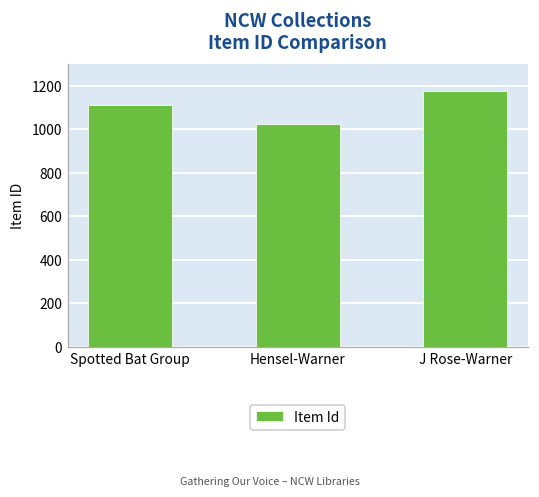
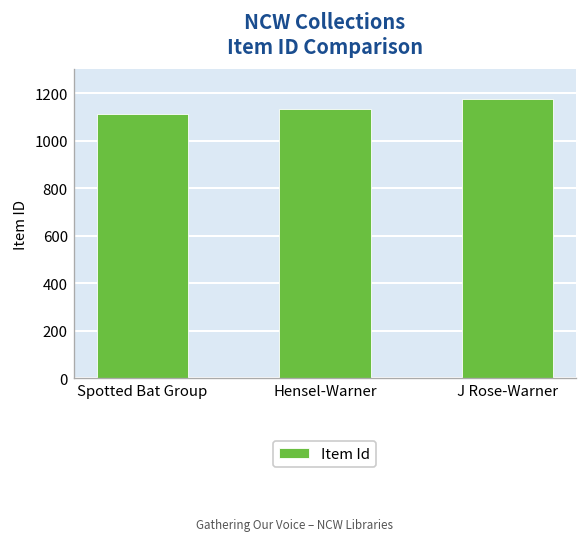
  {
    "Spotted Bat Group": 1110,
-   "Hensel-Warner": 1020,
+   "Hensel-Warner": 1130,
    "J Rose-Warner": 1180
  }
